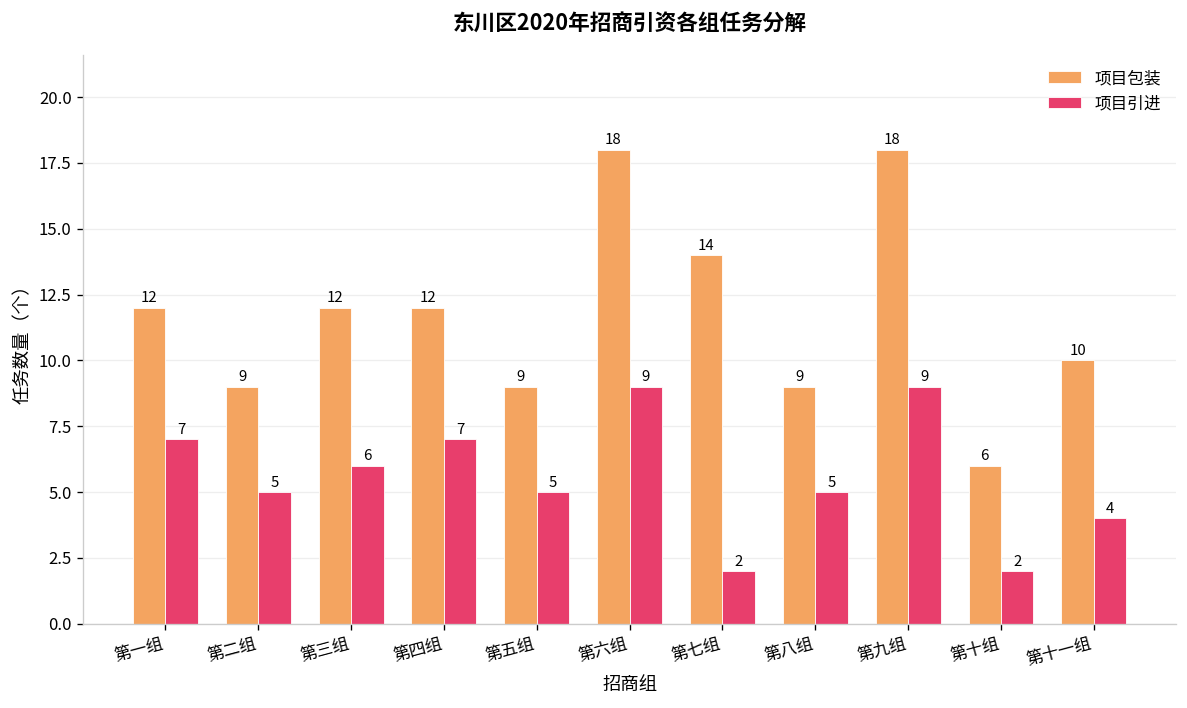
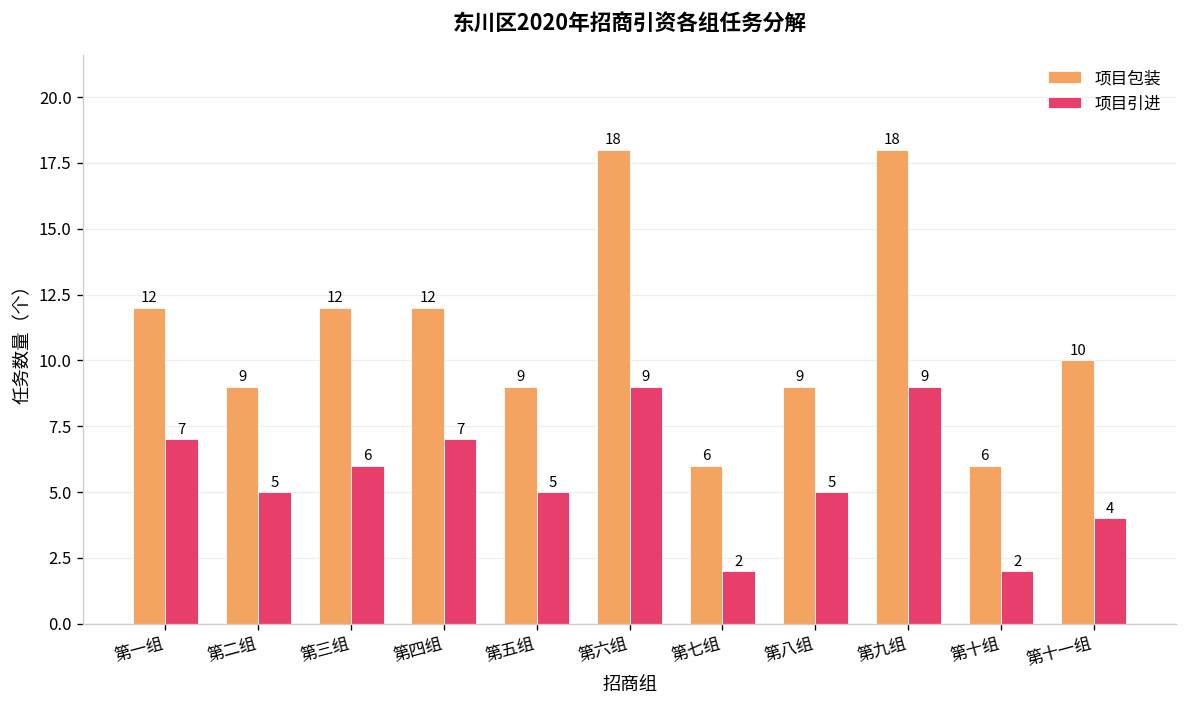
  {
    "项目包装": {
      "第一组": 12,
      "第二组": 9,
      "第三组": 12,
      "第四组": 12,
      "第五组": 9,
      "第六组": 18,
-     "第七组": 14,
+     "第七组": 6,
      "第八组": 9,
      "第九组": 18,
      "第十组": 6,
      "第十一组": 10
    },
    "项目引进": {
      "第一组": 7,
      "第二组": 5,
      "第三组": 6,
      "第四组": 7,
      "第五组": 5,
      "第六组": 9,
      "第七组": 2,
      "第八组": 5,
      "第九组": 9,
      "第十组": 2,
      "第十一组": 4
    }
  }
